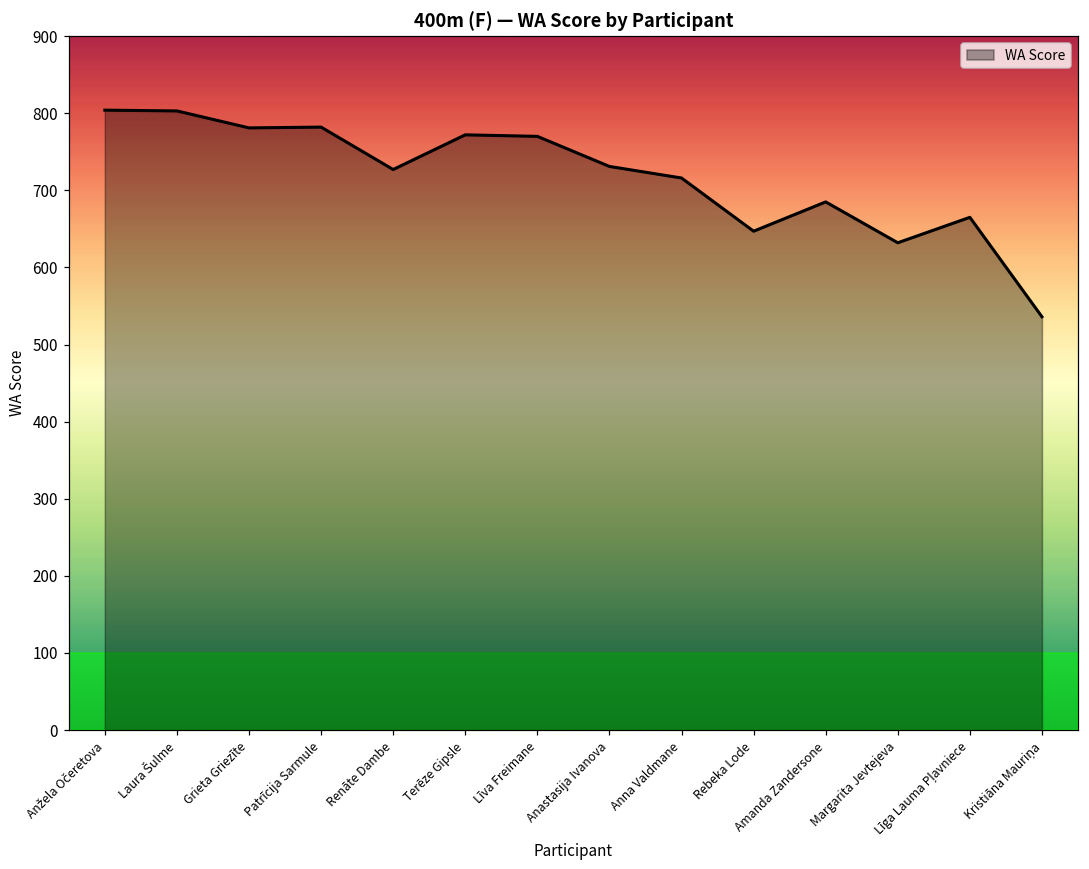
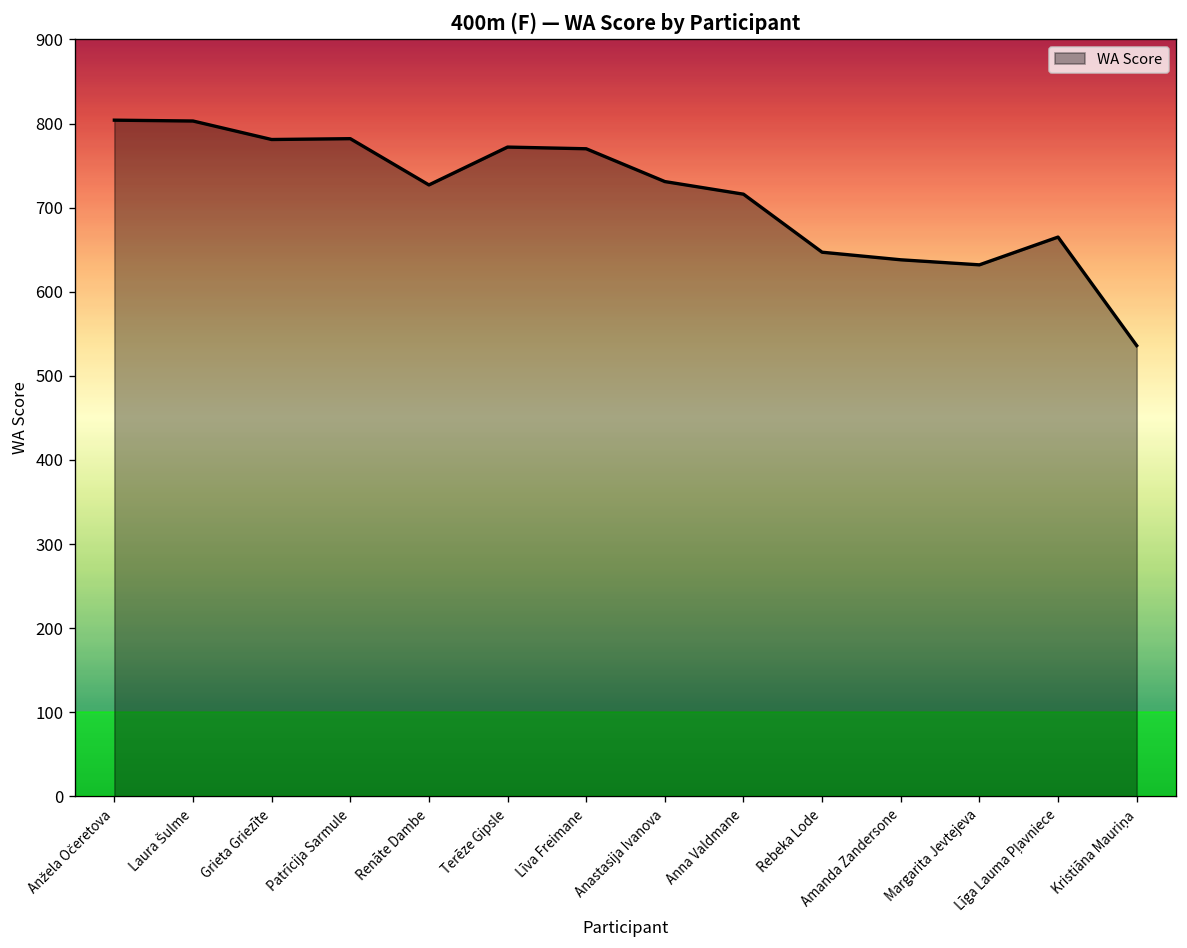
  {
    "Anžela Očeretova": 800,
    "Laura Šulme": 800,
    "Grieta Griezīte": 780,
    "Patrīcija Sarmule": 780,
    "Renāte Dambe": 730,
    "Terēze Gipsle": 770,
    "Līva Freimane": 770,
    "Anastasija Ivanova": 730,
    "Anna Valdmane": 720,
    "Rebeka Lode": 650,
-   "Amanda Zandersone": 690,
+   "Amanda Zandersone": 640,
    "Margarita Jevtejeva": 630,
    "Līga Lauma Pļavniece": 670,
    "Kristiāna Mauriņa": 540
  }
